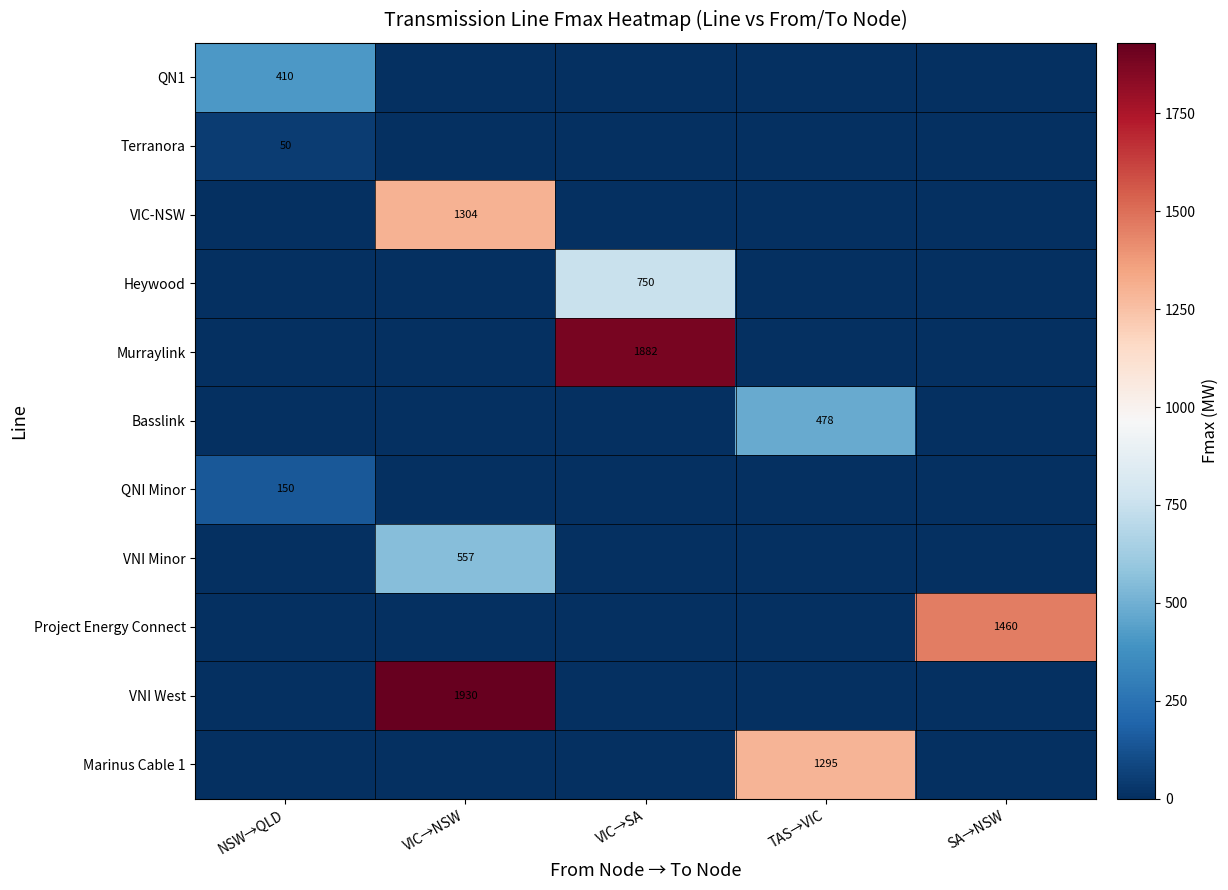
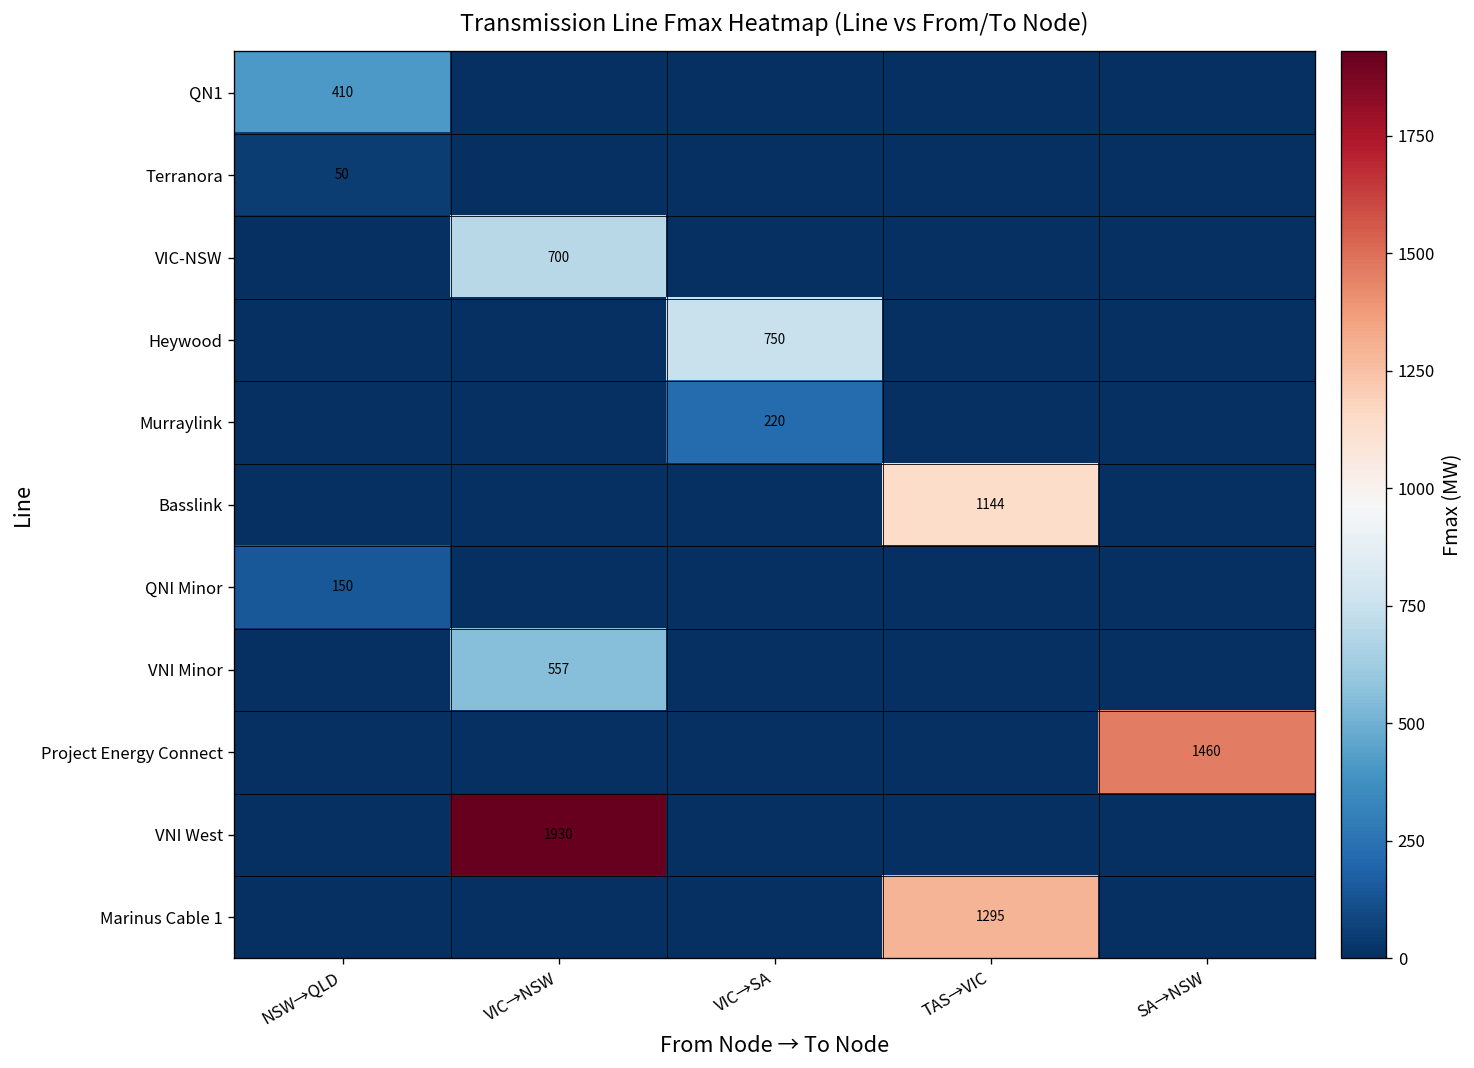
  {
    "QN1": {
      "NSW→QLD": 410
    },
    "Terranora": {
      "NSW→QLD": 50
    },
    "VIC-NSW": {
-     "VIC→NSW": 1304
+     "VIC→NSW": 700
    },
    "Heywood": {
      "VIC→SA": 750
    },
    "Murraylink": {
-     "VIC→SA": 1882
+     "VIC→SA": 220
    },
    "Basslink": {
-     "TAS→VIC": 478
+     "TAS→VIC": 1144
    },
    "QNI Minor": {
      "NSW→QLD": 150
    },
    "VNI Minor": {
      "VIC→NSW": 557
    },
    "Project Energy Connect": {
      "SA→NSW": 1460
    },
    "VNI West": {
      "VIC→NSW": 1930
    },
    "Marinus Cable 1": {
      "TAS→VIC": 1295
    }
  }
